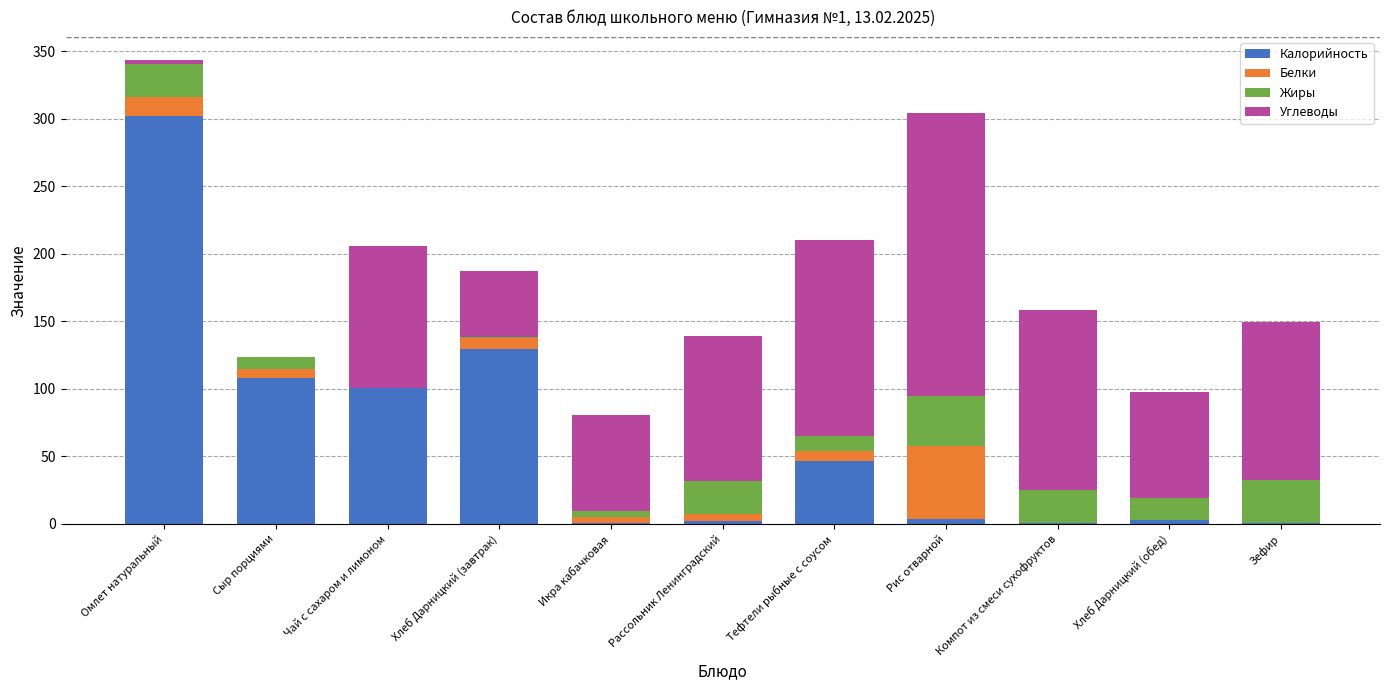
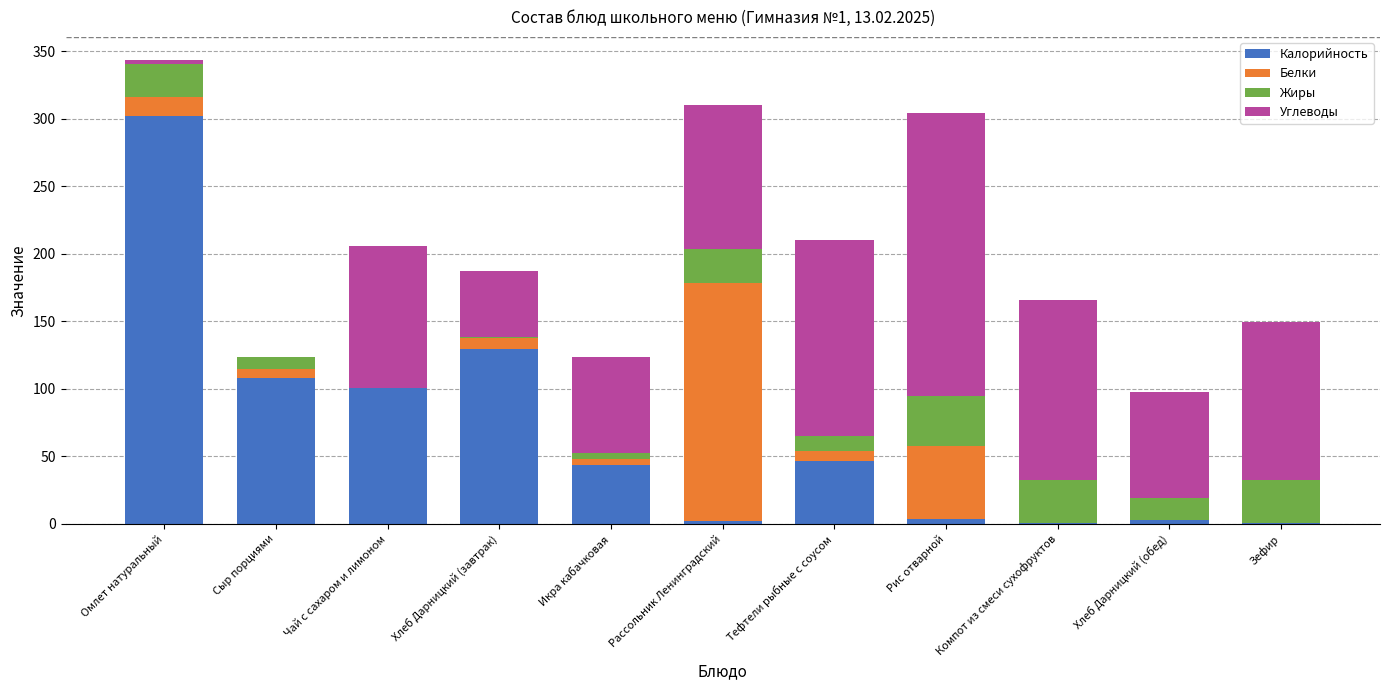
  {
    "Калорийность": {
      "Омлет натуральный": 302,
      "Сыр порциями": 108,
      "Чай с сахаром и лимоном": 101,
      "Хлеб Дарницкий (завтрак)": 129,
-     "Икра кабачковая": 1,
+     "Икра кабачковая": 44,
      "Рассольник Ленинградский": 2,
      "Тефтели рыбные с соусом": 47,
      "Рис отварной": 4,
      "Хлеб Дарницкий (обед)": 3
    },
    "Белки": {
      "Омлет натуральный": 14,
      "Сыр порциями": 7,
      "Хлеб Дарницкий (завтрак)": 8,
      "Икра кабачковая": 4,
-     "Рассольник Ленинградский": 5,
+     "Рассольник Ленинградский": 176,
      "Тефтели рыбные с соусом": 7,
      "Рис отварной": 54
    },
    "Жиры": {
      "Омлет натуральный": 25,
      "Сыр порциями": 9,
      "Икра кабачковая": 4,
      "Рассольник Ленинградский": 25,
      "Тефтели рыбные с соусом": 11,
      "Рис отварной": 37,
-     "Компот из смеси сухофруктов": 25,
+     "Компот из смеси сухофруктов": 32,
      "Хлеб Дарницкий (обед)": 16,
      "Зефир": 32
    },
    "Углеводы": {
      "Омлет натуральный": 3,
      "Сыр порциями": 0,
      "Чай с сахаром и лимоном": 105,
      "Хлеб Дарницкий (завтрак)": 49,
      "Икра кабачковая": 71,
      "Рассольник Ленинградский": 107,
      "Тефтели рыбные с соусом": 145,
      "Рис отварной": 210,
      "Компот из смеси сухофруктов": 133,
      "Хлеб Дарницкий (обед)": 79,
      "Зефир": 117
    }
  }
